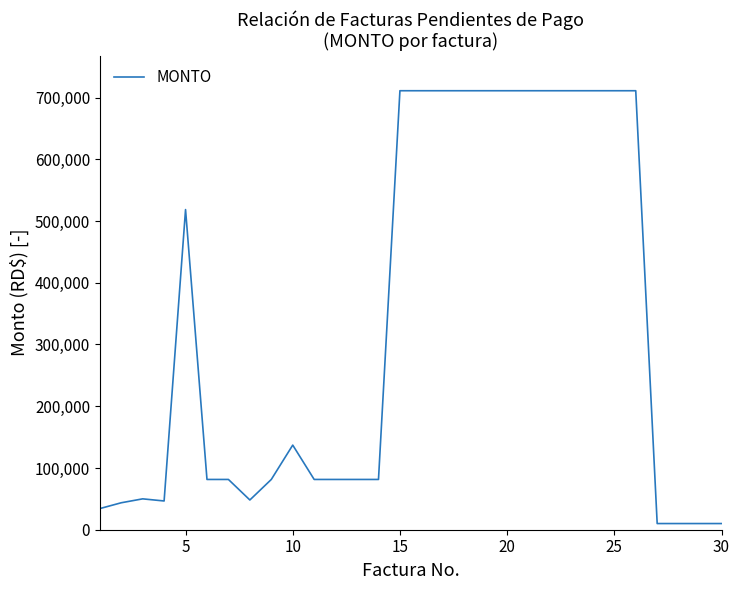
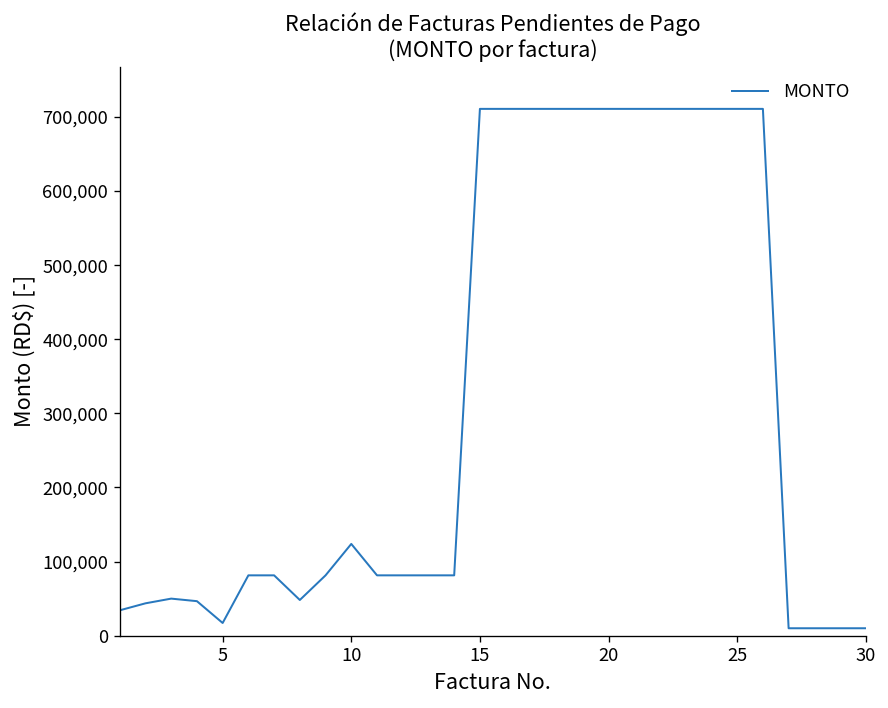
  {
-   "5": "520,000",
-   "10": "140,000",
+   "5": "20,000",
+   "10": "120,000",
    "15": "710,000",
    "20": "710,000",
    "25": "710,000",
    "30": "10,000"
  }
